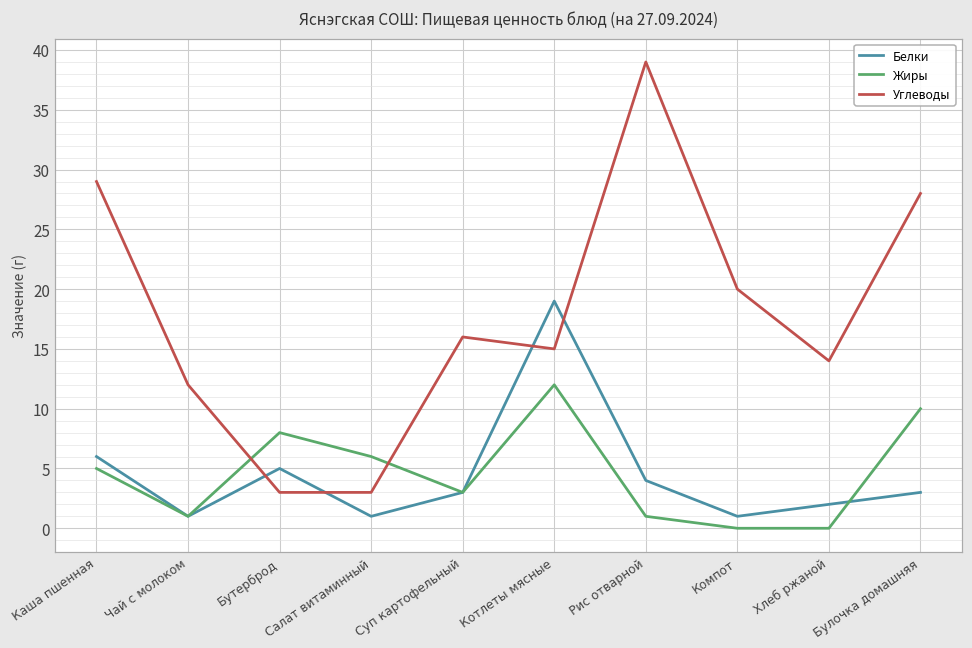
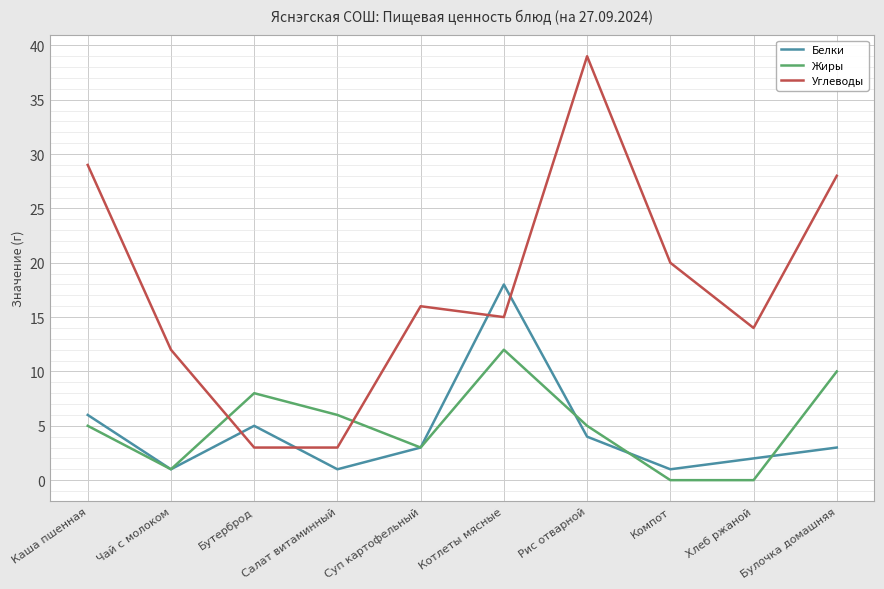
  {
    "Белки": {
      "Каша пшенная": 6,
      "Бутерброд": 5,
      "Салат витаминный": 1,
-     "Котлеты мясные": 19,
+     "Котлеты мясные": 18,
      "Рис отварной": 4,
      "Компот": 1,
      "Хлеб ржаной": 2,
      "Булочка домашняя": 3
    },
    "Жиры": {
      "Каша пшенная": 5,
      "Бутерброд": 8,
      "Салат витаминный": 6,
      "Котлеты мясные": 12,
-     "Рис отварной": 1,
+     "Рис отварной": 5,
      "Компот": 0,
      "Хлеб ржаной": 0,
      "Булочка домашняя": 10
    },
    "Углеводы": {
      "Каша пшенная": 29,
      "Чай с молоком": 12,
      "Бутерброд": 3,
      "Салат витаминный": 3,
      "Суп картофельный": 16,
      "Котлеты мясные": 15,
      "Рис отварной": 39,
      "Компот": 20,
      "Хлеб ржаной": 14,
      "Булочка домашняя": 28
    }
  }
